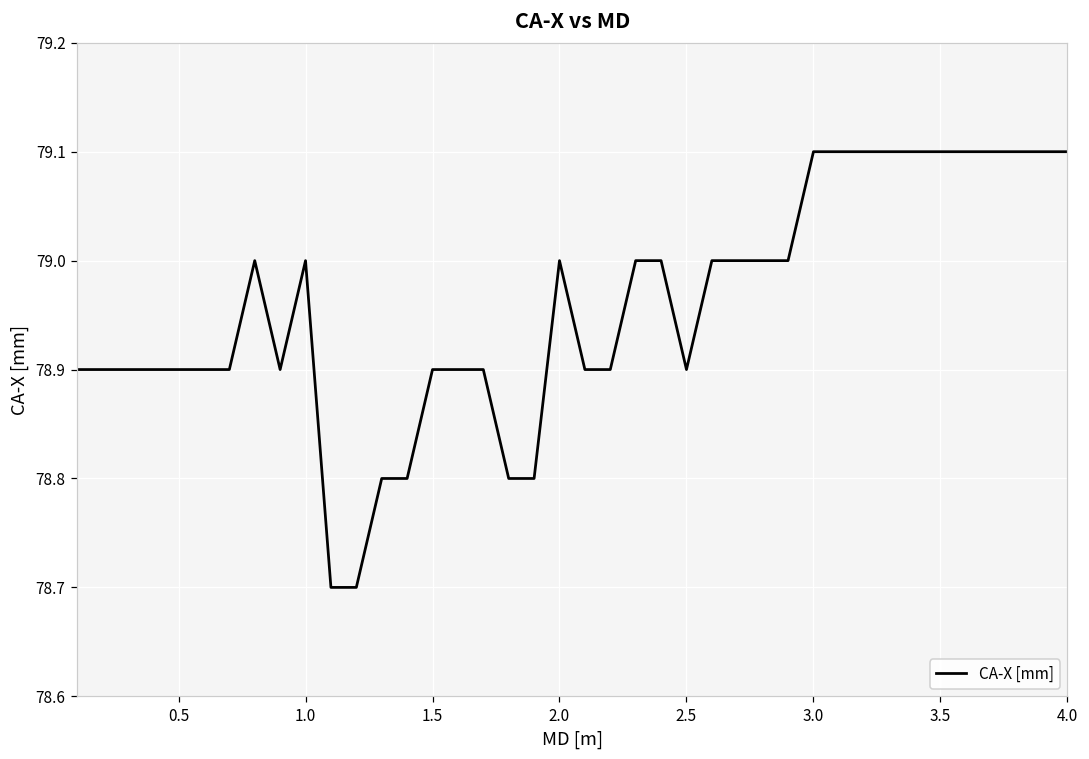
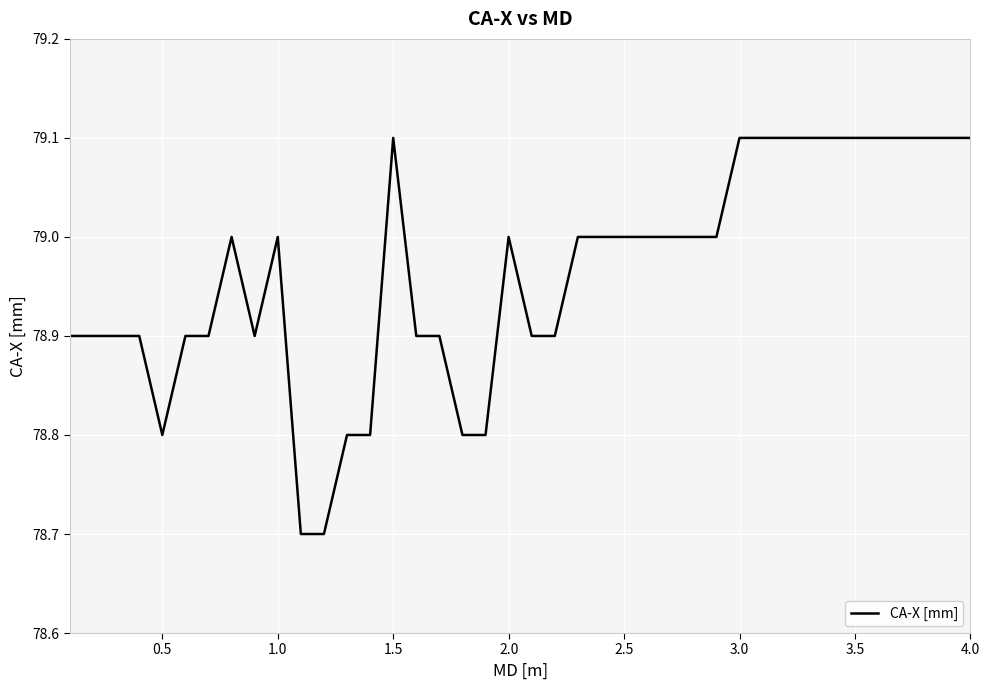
  {
-   "0.5": 78.9,
+   "0.5": 78.8,
    "1.0": 79.0,
-   "1.5": 78.9,
+   "1.5": 79.1,
    "2.0": 79.0,
-   "2.5": 78.9,
+   "2.5": 79.0,
    "3.0": 79.1,
    "3.5": 79.1,
    "4.0": 79.1
  }
